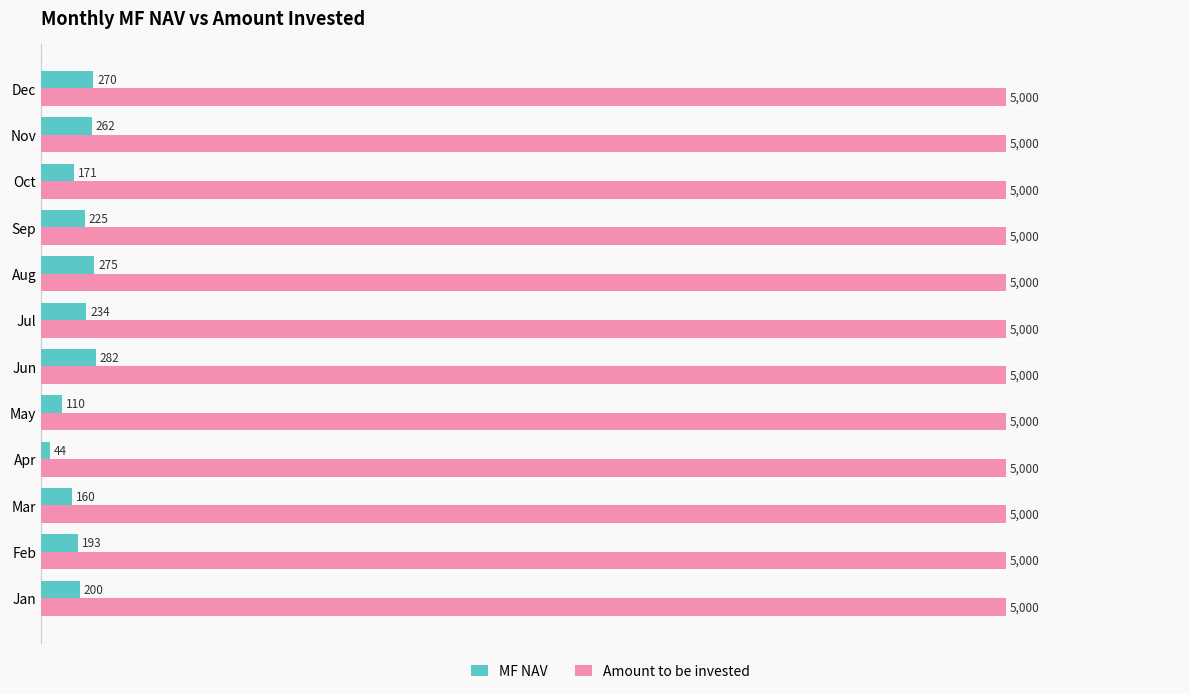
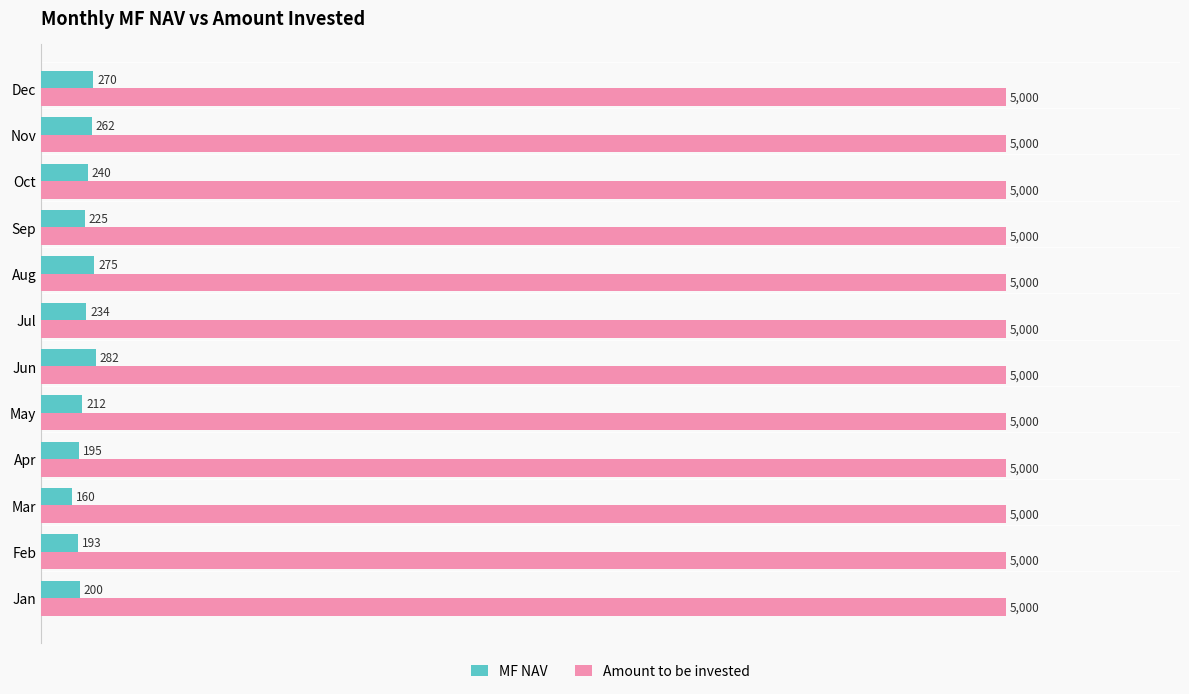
  {
    "MF NAV": {
      "Dec": "270",
      "Nov": "262",
-     "Oct": "171",
+     "Oct": "240",
      "Sep": "225",
      "Aug": "275",
      "Jul": "234",
      "Jun": "282",
-     "May": "110",
-     "Apr": "44",
+     "May": "212",
+     "Apr": "195",
      "Mar": "160",
      "Feb": "193",
      "Jan": "200"
    },
    "Amount to be invested": {
      "Dec": "5,000",
      "Nov": "5,000",
      "Oct": "5,000",
      "Sep": "5,000",
      "Aug": "5,000",
      "Jul": "5,000",
      "Jun": "5,000",
      "May": "5,000",
      "Apr": "5,000",
      "Mar": "5,000",
      "Feb": "5,000",
      "Jan": "5,000"
    }
  }
